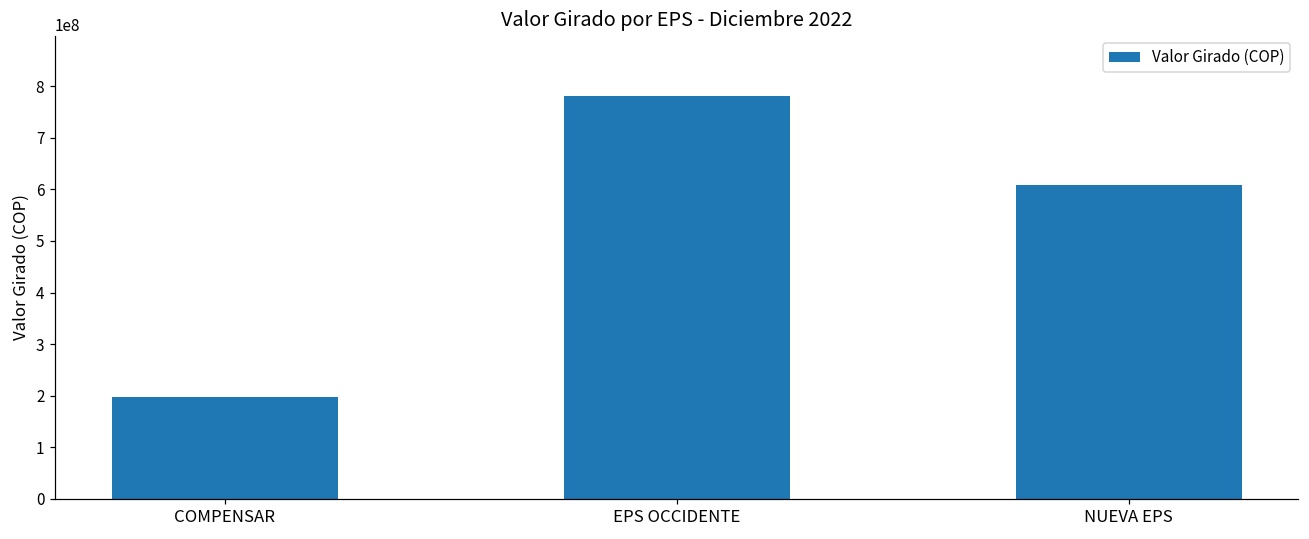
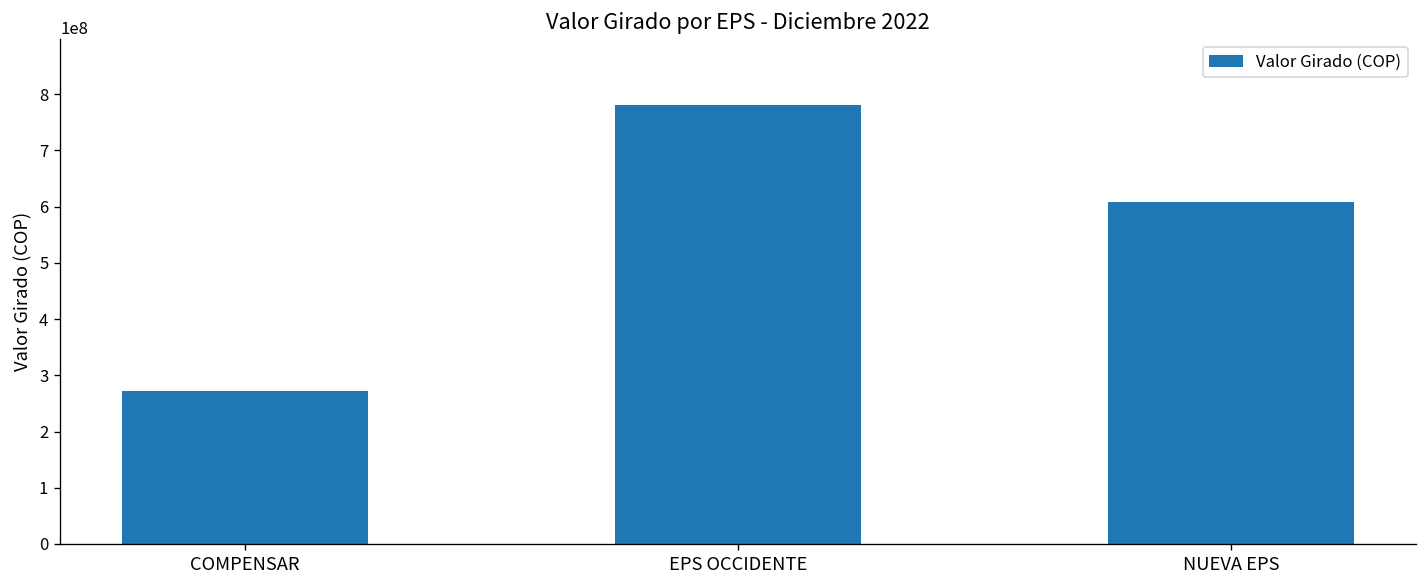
  {
-   "COMPENSAR": 200000000,
+   "COMPENSAR": 270000000,
    "EPS OCCIDENTE": 780000000,
    "NUEVA EPS": 610000000
  }
